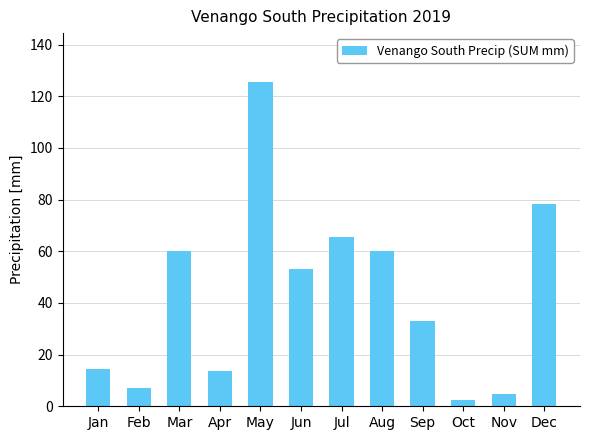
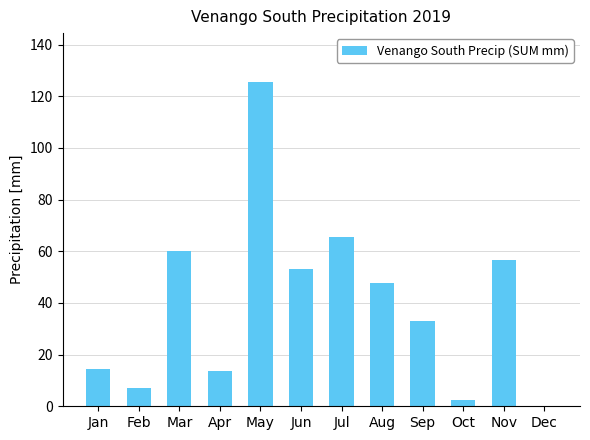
  {
    "Jan": 15,
    "Feb": 7,
    "Mar": 60,
    "Apr": 14,
    "May": 126,
    "Jun": 53,
    "Jul": 65,
-   "Aug": 60,
+   "Aug": 48,
    "Sep": 33,
    "Oct": 3,
-   "Nov": 5,
-   "Dec": 78
+   "Nov": 57,
+   "Dec": 0
  }
